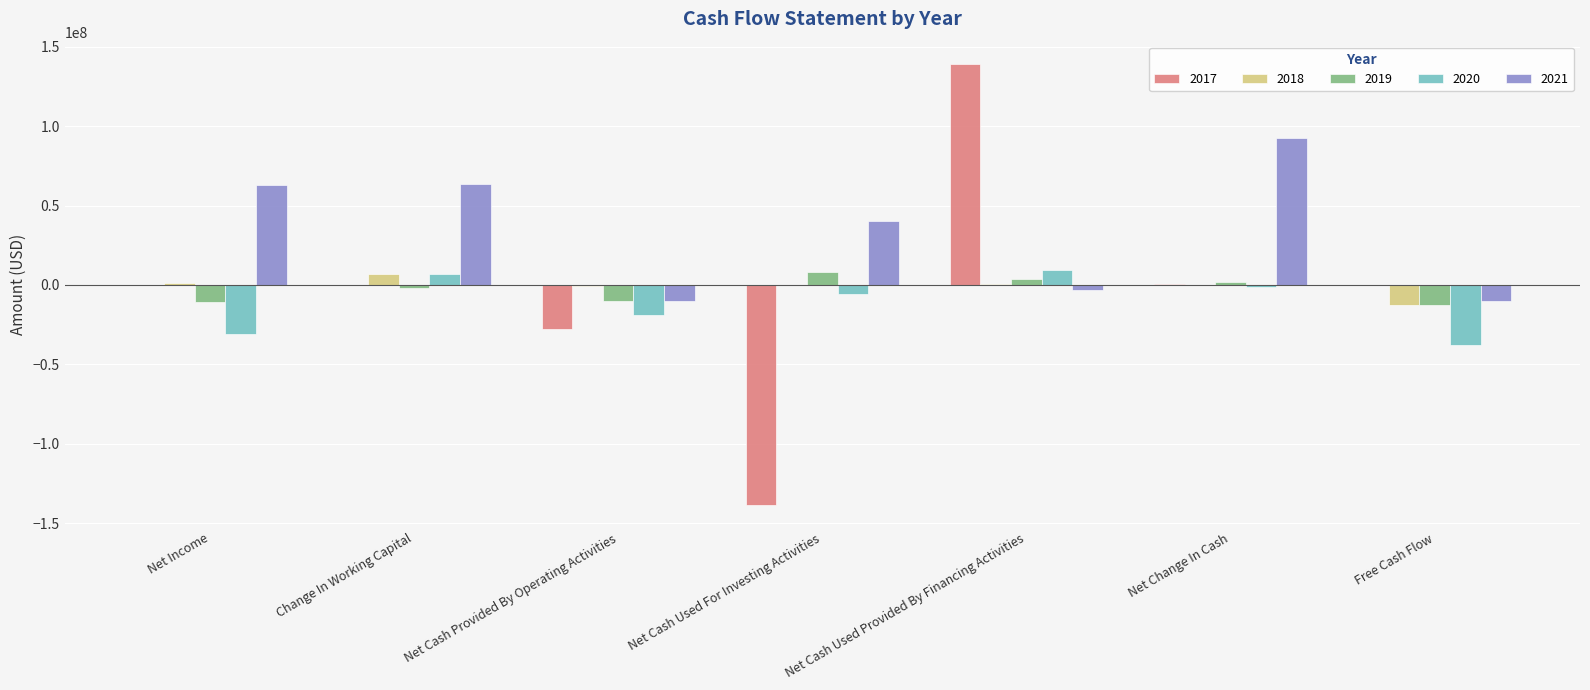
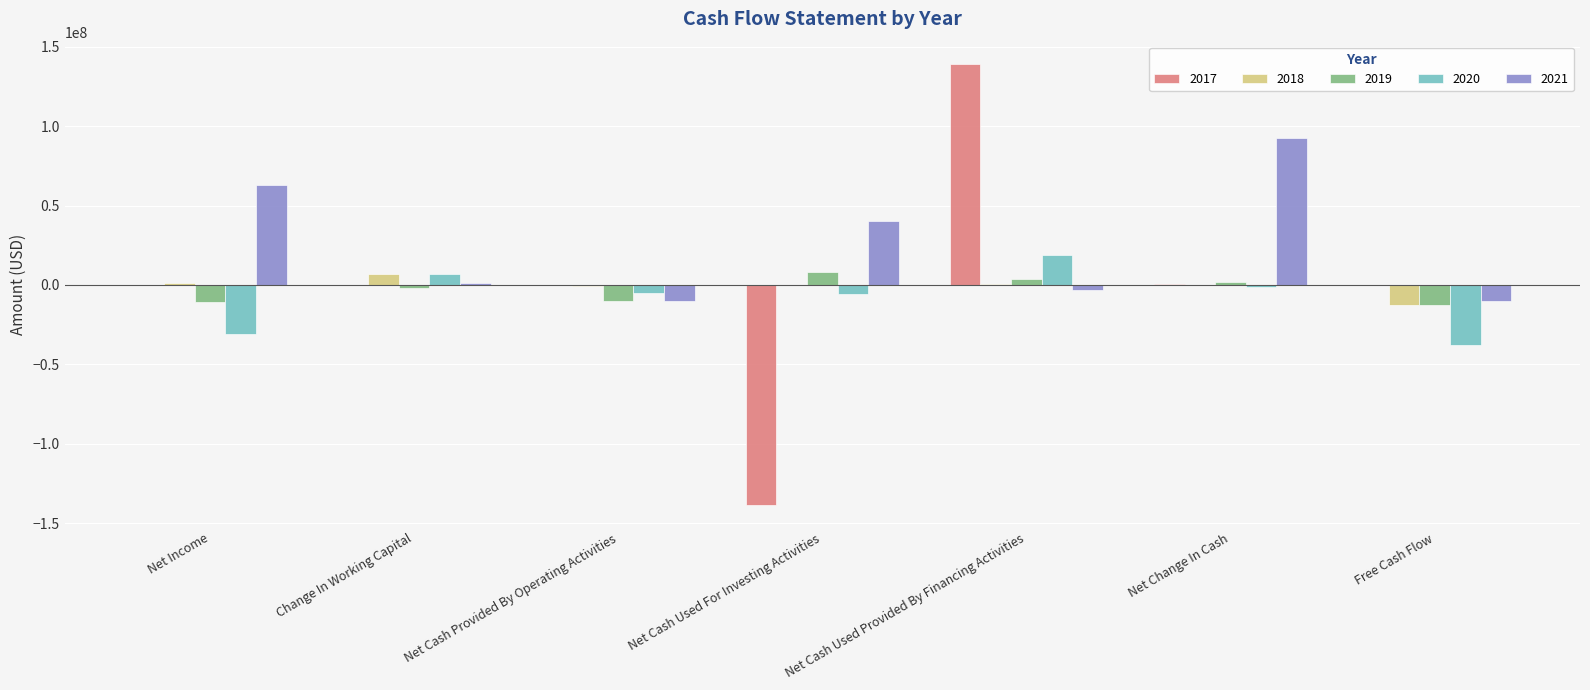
  {
    "2017": {
      "Net Income": 0,
-     "Net Cash Provided By Operating Activities": -27000000,
+     "Net Cash Provided By Operating Activities": 0,
      "Net Cash Used For Investing Activities": -139000000,
      "Net Cash Used Provided By Financing Activities": 139000000
    },
    "2018": {
      "Change In Working Capital": 7000000,
      "Free Cash Flow": -13000000
    },
    "2019": {
      "Net Income": -11000000,
      "Change In Working Capital": -2000000,
      "Net Cash Provided By Operating Activities": -10000000,
      "Net Cash Used For Investing Activities": 8000000,
      "Net Cash Used Provided By Financing Activities": 4000000,
      "Net Change In Cash": 2000000,
      "Free Cash Flow": -12000000
    },
    "2020": {
      "Net Income": -31000000,
      "Change In Working Capital": 7000000,
-     "Net Cash Provided By Operating Activities": -19000000,
+     "Net Cash Provided By Operating Activities": -5000000,
      "Net Cash Used For Investing Activities": -6000000,
-     "Net Cash Used Provided By Financing Activities": 9000000,
+     "Net Cash Used Provided By Financing Activities": 19000000,
      "Free Cash Flow": -38000000
    },
    "2021": {
      "Net Income": 63000000,
-     "Change In Working Capital": 63000000,
+     "Change In Working Capital": 1000000,
      "Net Cash Provided By Operating Activities": -10000000,
      "Net Cash Used For Investing Activities": 40000000,
      "Net Cash Used Provided By Financing Activities": -3000000,
      "Net Change In Cash": 92000000,
      "Free Cash Flow": -10000000
    }
  }
